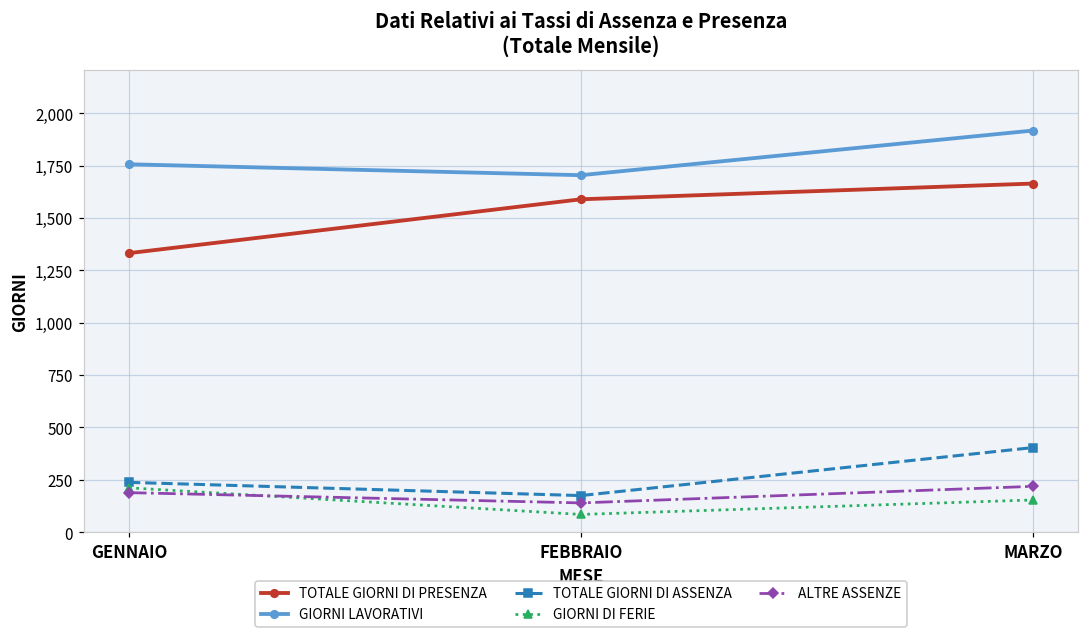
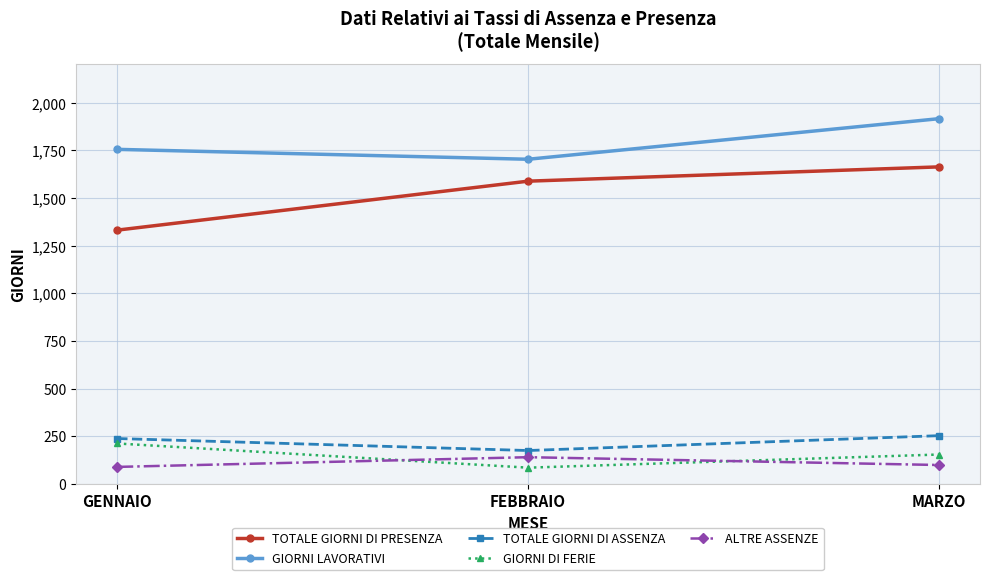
  {
    "TOTALE GIORNI DI PRESENZA": {
      "GENNAIO": "1,330",
      "FEBBRAIO": "1,590",
      "MARZO": "1,660"
    },
    "GIORNI LAVORATIVI": {
      "GENNAIO": "1,760",
      "FEBBRAIO": "1,700",
      "MARZO": "1,920"
    },
    "TOTALE GIORNI DI ASSENZA": {
      "GENNAIO": "240",
      "FEBBRAIO": "180",
-     "MARZO": "400"
+     "MARZO": "250"
    },
    "GIORNI DI FERIE": {
      "GENNAIO": "210",
      "FEBBRAIO": "90",
      "MARZO": "150"
    },
    "ALTRE ASSENZE": {
-     "GENNAIO": "190",
+     "GENNAIO": "90",
      "FEBBRAIO": "140",
-     "MARZO": "220"
+     "MARZO": "100"
    }
  }
